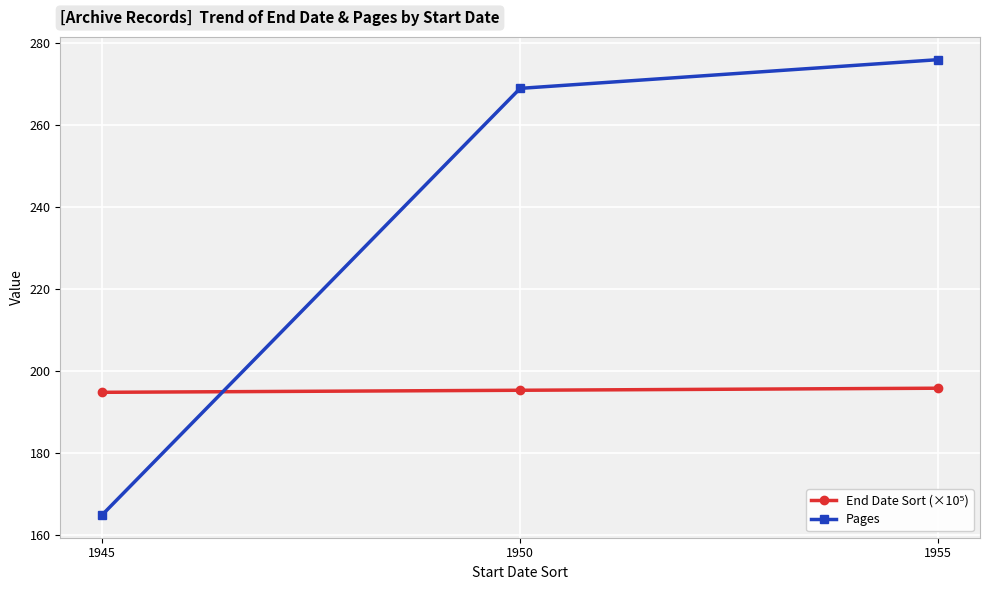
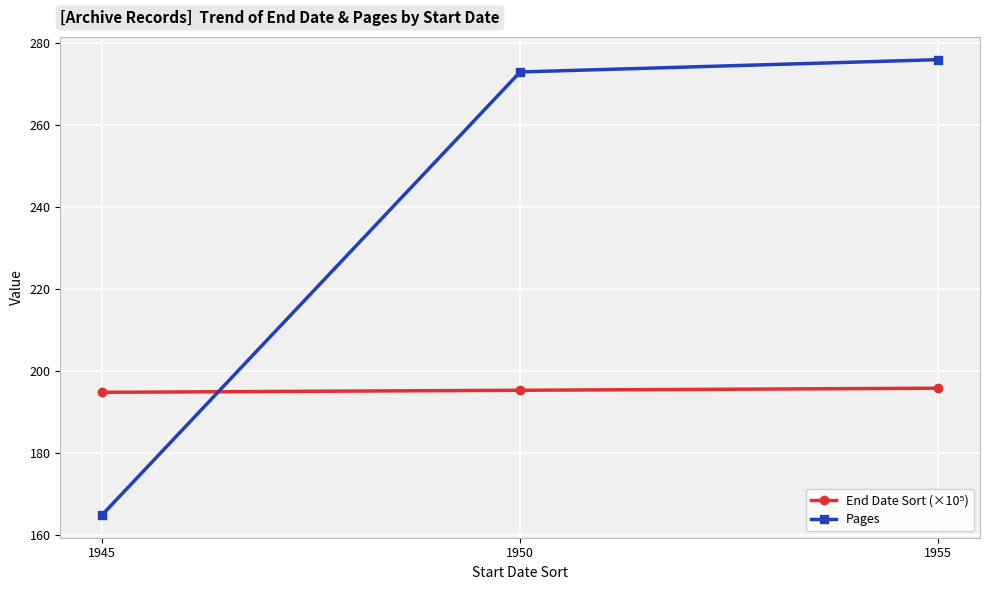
  {
    "End Date Sort (×10⁵)": {
      "1945": 195,
      "1950": 195,
      "1955": 196
    },
    "Pages": {
      "1945": 165,
-     "1950": 269,
+     "1950": 273,
      "1955": 276
    }
  }
